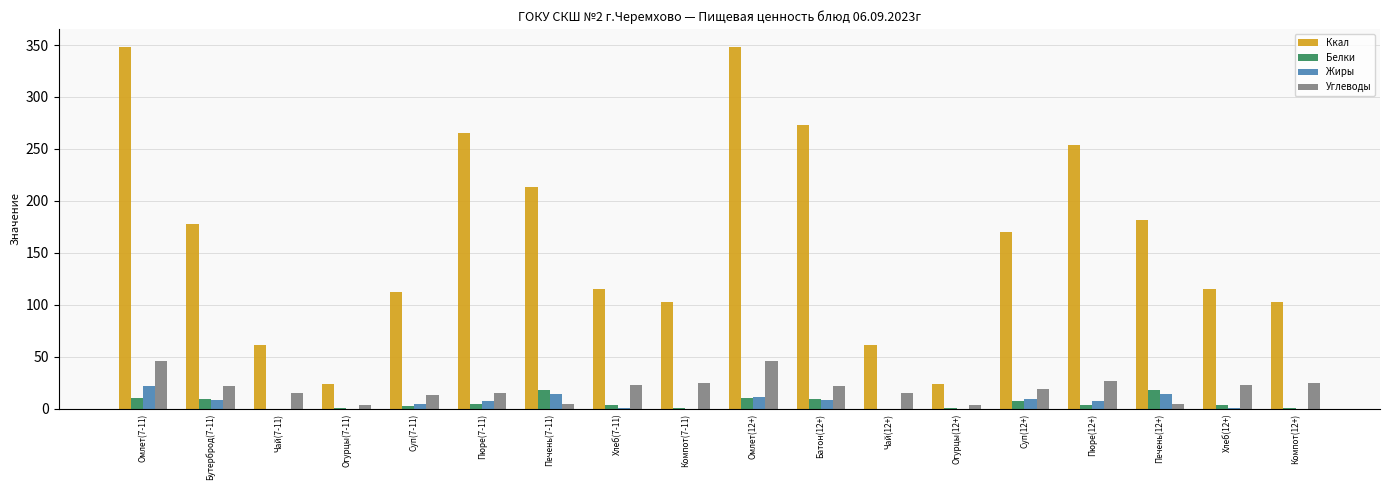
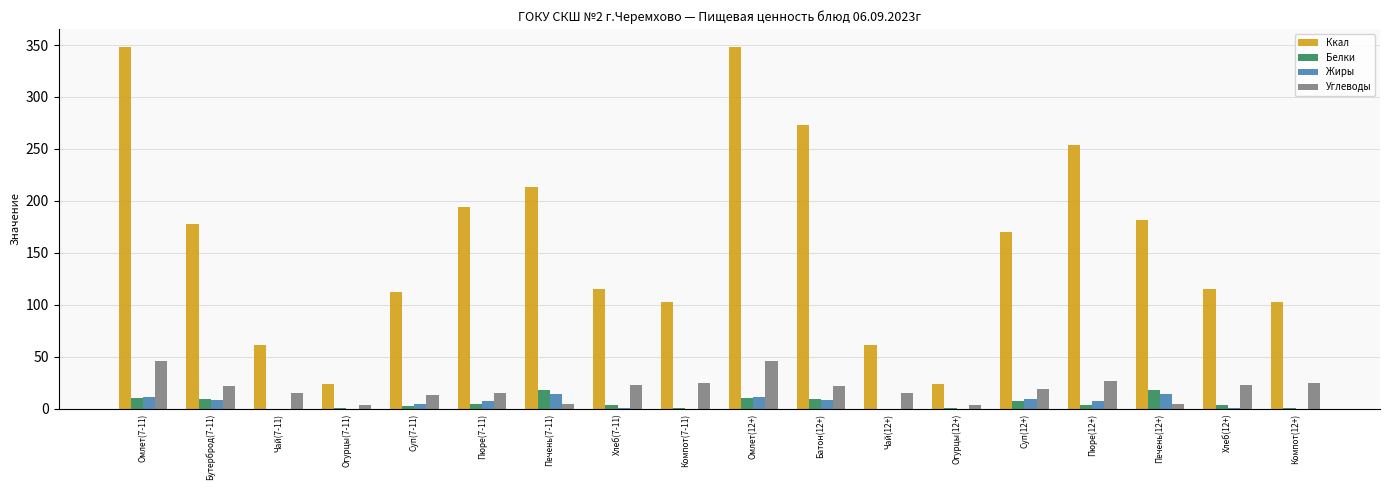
  {
    "Ккал": {
      "Омлет(7-11)": 348,
      "Бутерброд(7-11)": 178,
      "Чай(7-11)": 61,
      "Огурцы(7-11)": 24,
      "Суп(7-11)": 113,
-     "Пюре(7-11)": 266,
+     "Пюре(7-11)": 194,
      "Печень(7-11)": 213,
      "Хлеб(7-11)": 115,
      "Компот(7-11)": 103,
      "Омлет(12+)": 348,
      "Батон(12+)": 273,
      "Чай(12+)": 61,
      "Огурцы(12+)": 24,
      "Суп(12+)": 171,
      "Пюре(12+)": 254,
      "Печень(12+)": 182,
      "Хлеб(12+)": 115,
      "Компот(12+)": 103
    },
    "Белки": {
      "Омлет(7-11)": 10,
      "Бутерброд(7-11)": 9,
      "Суп(7-11)": 3,
      "Пюре(7-11)": 4,
      "Печень(7-11)": 18,
      "Хлеб(7-11)": 4,
      "Омлет(12+)": 10,
      "Батон(12+)": 9,
      "Суп(12+)": 8,
      "Пюре(12+)": 4,
      "Печень(12+)": 18,
      "Хлеб(12+)": 4
    },
    "Жиры": {
-     "Омлет(7-11)": 22,
+     "Омлет(7-11)": 11,
      "Бутерброд(7-11)": 8,
      "Чай(7-11)": 0,
      "Суп(7-11)": 4,
      "Пюре(7-11)": 8,
      "Печень(7-11)": 14,
      "Омлет(12+)": 11,
      "Батон(12+)": 8,
      "Чай(12+)": 0,
      "Суп(12+)": 9,
      "Пюре(12+)": 8,
      "Печень(12+)": 14
    },
    "Углеводы": {
      "Омлет(7-11)": 46,
      "Бутерброд(7-11)": 22,
      "Чай(7-11)": 15,
      "Огурцы(7-11)": 4,
      "Суп(7-11)": 13,
      "Пюре(7-11)": 15,
      "Печень(7-11)": 4,
      "Хлеб(7-11)": 23,
      "Компот(7-11)": 25,
      "Омлет(12+)": 46,
      "Батон(12+)": 22,
      "Чай(12+)": 15,
      "Огурцы(12+)": 4,
      "Суп(12+)": 19,
      "Пюре(12+)": 27,
      "Печень(12+)": 4,
      "Хлеб(12+)": 23,
      "Компот(12+)": 25
    }
  }
